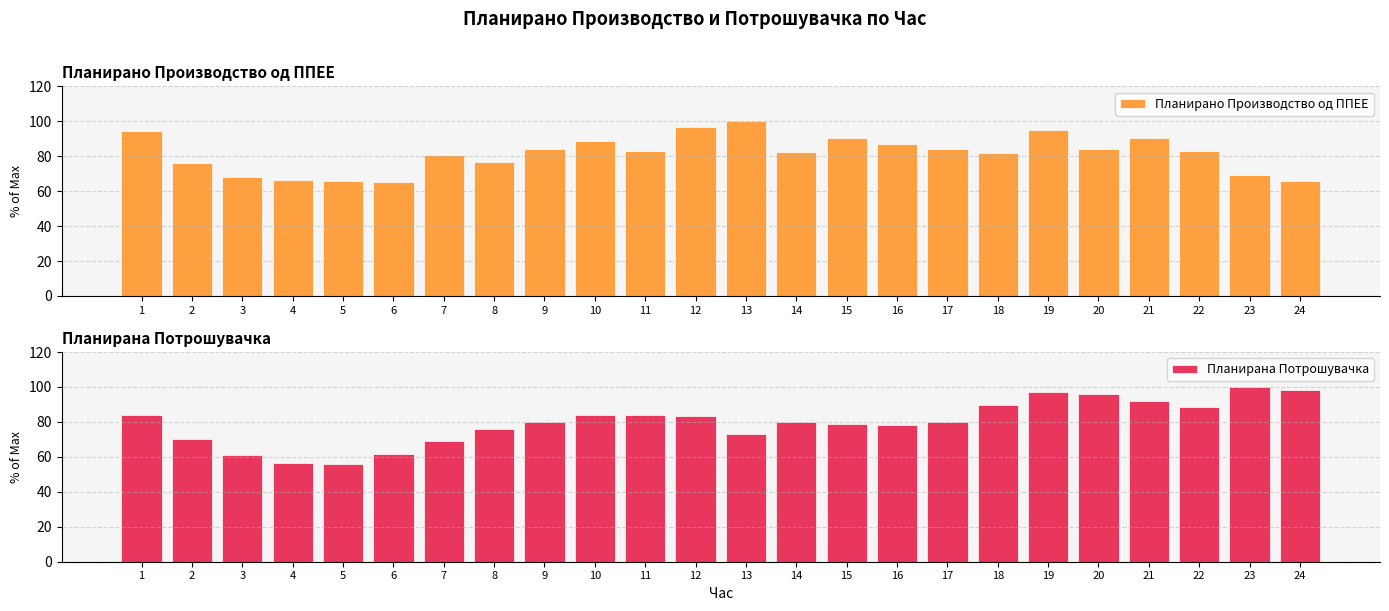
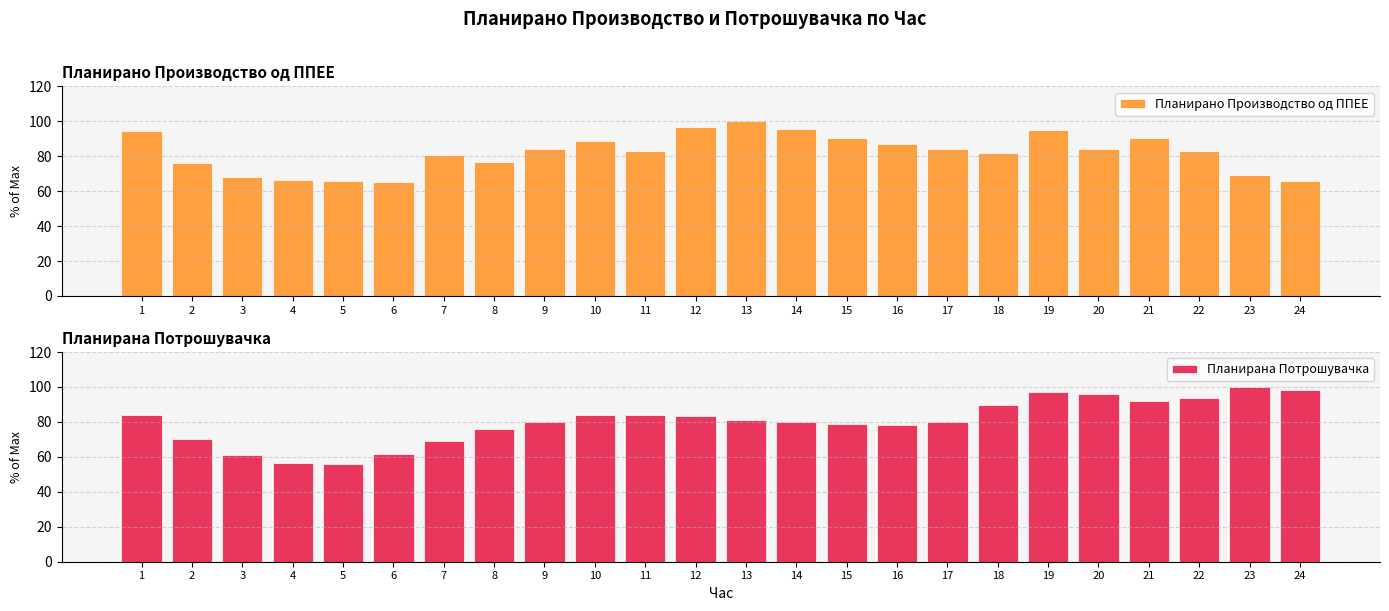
  {
    "Планирано Производство од ППЕЕ": {
      "1": 94,
      "2": 76,
      "3": 68,
      "4": 66,
      "5": 66,
      "6": 65,
      "7": 81,
      "8": 77,
      "9": 84,
      "10": 89,
      "11": 83,
      "12": 97,
      "13": 100,
-     "14": 82,
+     "14": 96,
      "15": 90,
      "16": 87,
      "17": 84,
      "18": 82,
      "19": 95,
      "20": 84,
      "21": 90,
      "22": 83,
      "23": 69,
      "24": 66
    },
    "Планирана Потрошувачка": {
      "1": 84,
      "2": 70,
      "3": 61,
      "4": 57,
      "5": 56,
      "6": 62,
      "7": 69,
      "8": 76,
      "9": 80,
      "10": 84,
      "11": 84,
      "12": 84,
-     "13": 73,
+     "13": 81,
      "14": 80,
      "15": 79,
      "16": 78,
      "17": 80,
      "18": 90,
      "19": 97,
      "20": 96,
      "21": 92,
-     "22": 88,
+     "22": 94,
      "23": 100,
      "24": 98
    }
  }
